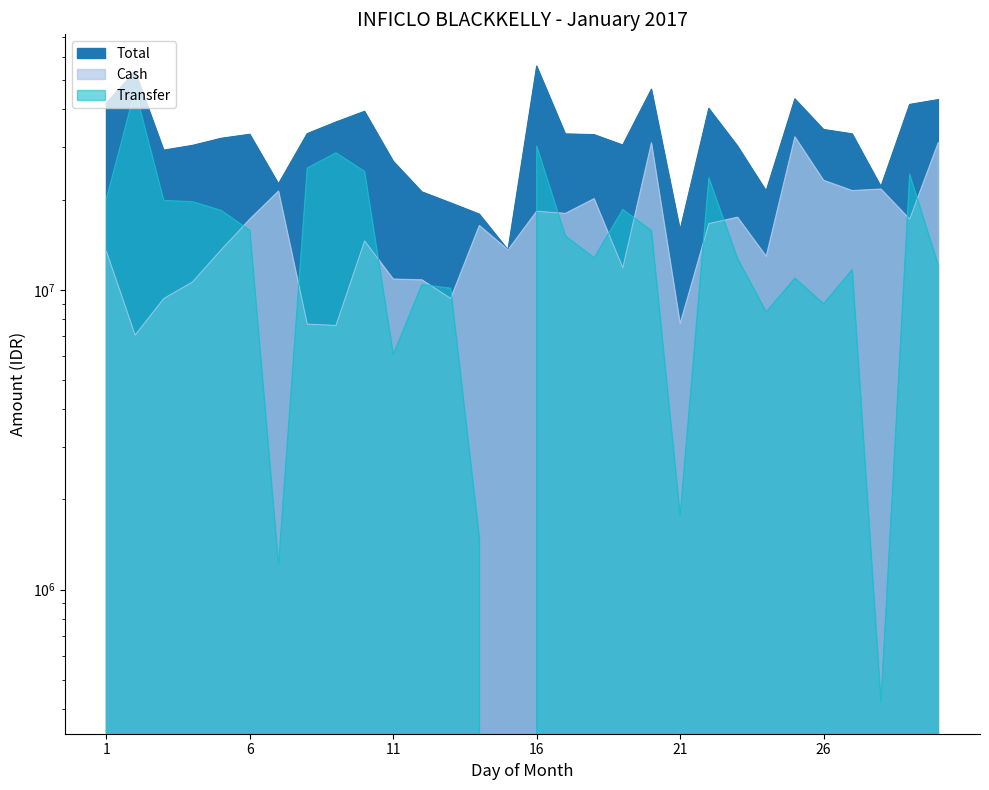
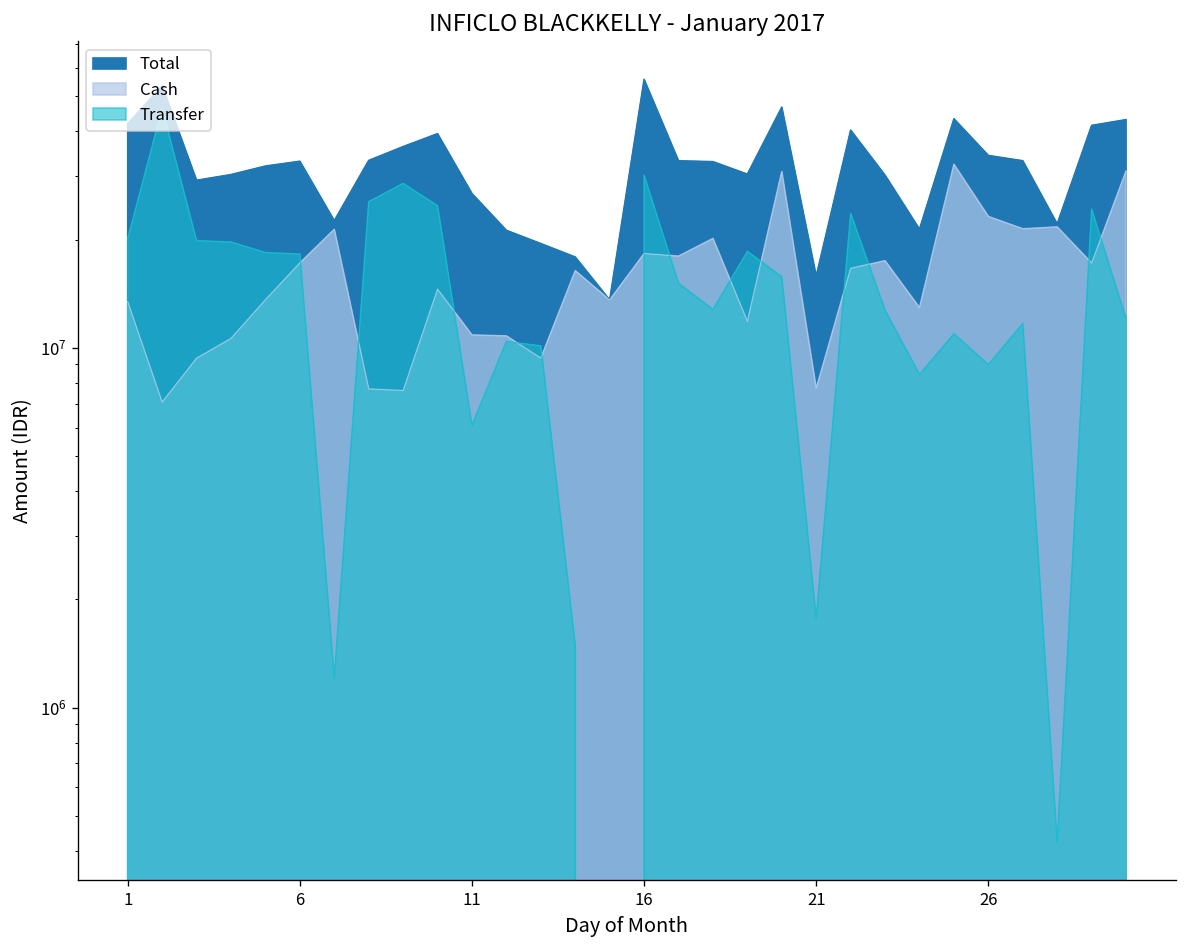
  {
    "Total": {
      "6": 33000000,
      "11": 27000000,
      "16": 56000000,
      "21": 16000000,
      "26": 34000000
    },
    "Cash": {
      "1": 13000000,
      "6": 17000000,
      "11": 10900000,
      "16": 18000000,
      "21": 7700000,
      "26": 23000000
    },
    "Transfer": {
      "1": 20000000,
-     "6": 16000000,
+     "6": 18000000,
      "11": 6100000,
      "16": 30000000,
      "21": 1800000,
      "26": 9000000
    }
  }
